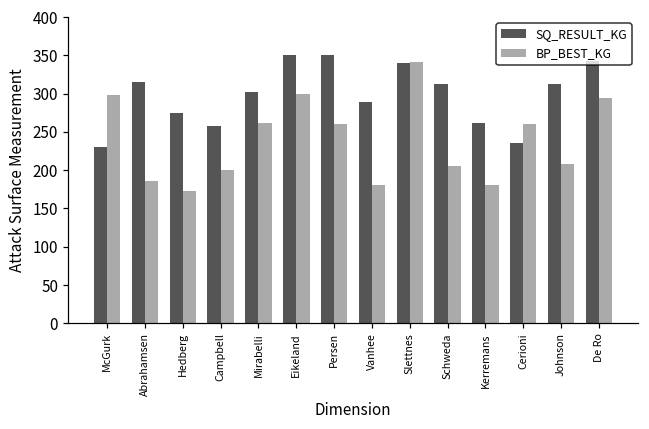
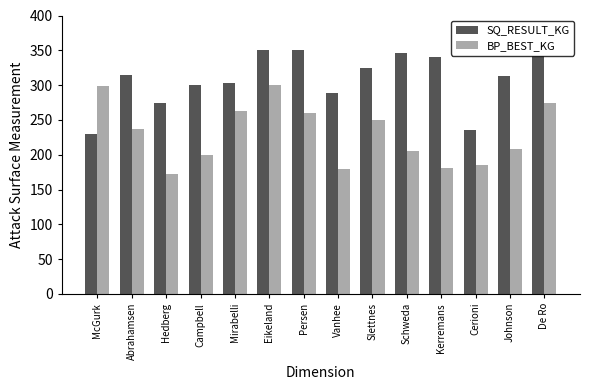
  {
    "SQ_RESULT_KG": {
      "McGurk": 230,
      "Abrahamsen": 320,
      "Hedberg": 280,
-     "Campbell": 260,
+     "Campbell": 300,
      "Mirabelli": 300,
      "Eikeland": 350,
      "Persen": 350,
      "Vanhee": 290,
-     "Slettnes": 340,
-     "Schweda": 310,
-     "Kerremans": 260,
+     "Slettnes": 330,
+     "Schweda": 350,
+     "Kerremans": 340,
      "Cerioni": 240,
      "Johnson": 310
    },
    "BP_BEST_KG": {
      "McGurk": 300,
-     "Abrahamsen": 190,
+     "Abrahamsen": 240,
      "Hedberg": 170,
      "Campbell": 200,
      "Mirabelli": 260,
      "Eikeland": 300,
      "Persen": 260,
      "Vanhee": 180,
-     "Slettnes": 340,
+     "Slettnes": 250,
      "Schweda": 210,
      "Kerremans": 180,
-     "Cerioni": 260,
+     "Cerioni": 190,
      "Johnson": 210,
-     "De Ro": 290
+     "De Ro": 280
    }
  }
